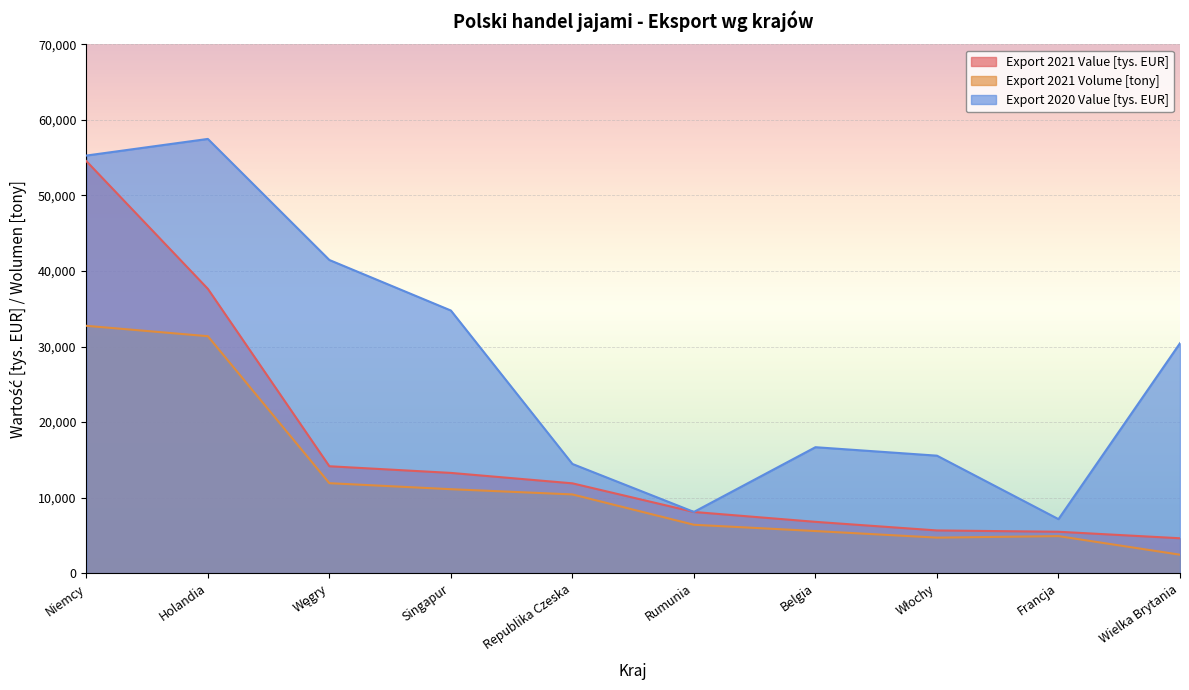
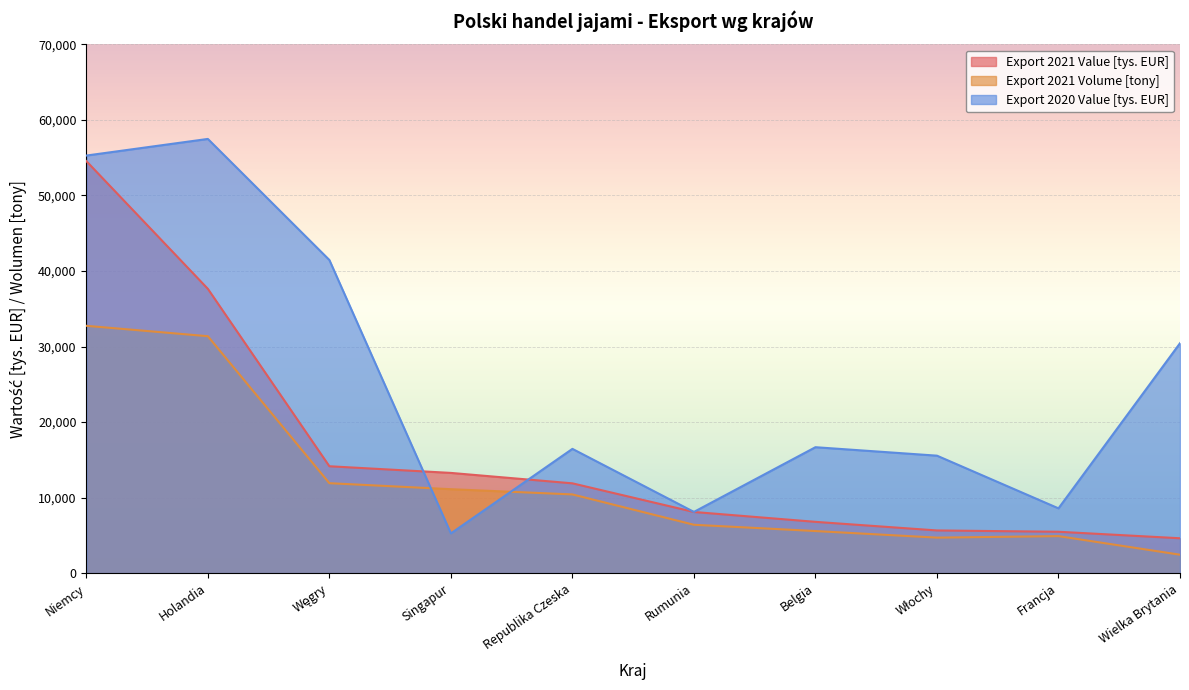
  {
    "Export 2020 Value [tys. EUR]": {
      "Niemcy": "55,000",
      "Holandia": "57,000",
      "Węgry": "41,000",
-     "Singapur": "35,000",
-     "Republika Czeska": "14,000",
+     "Singapur": "5,000",
+     "Republika Czeska": "16,000",
      "Belgia": "17,000",
      "Włochy": "16,000",
-     "Francja": "7,000",
+     "Francja": "9,000",
      "Wielka Brytania": "30,000"
    }
  }
